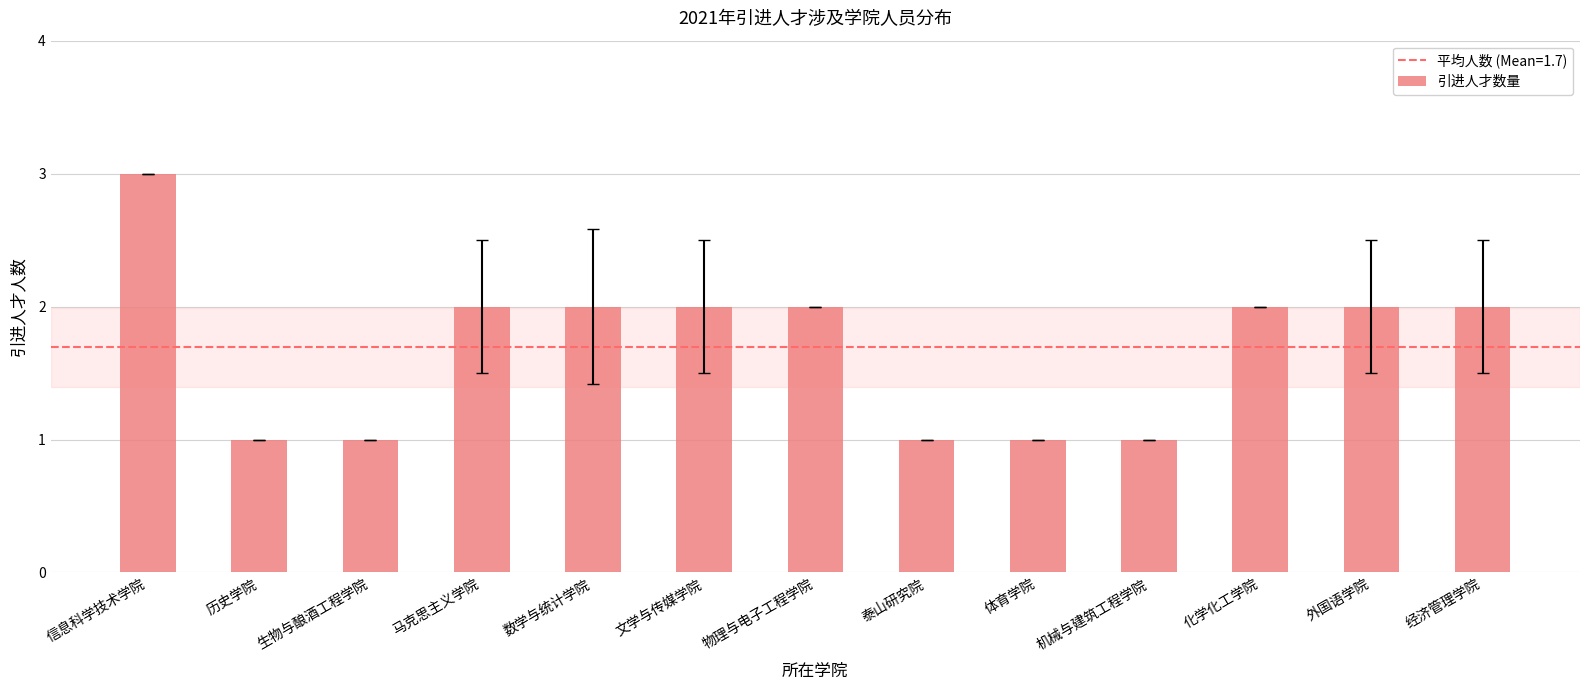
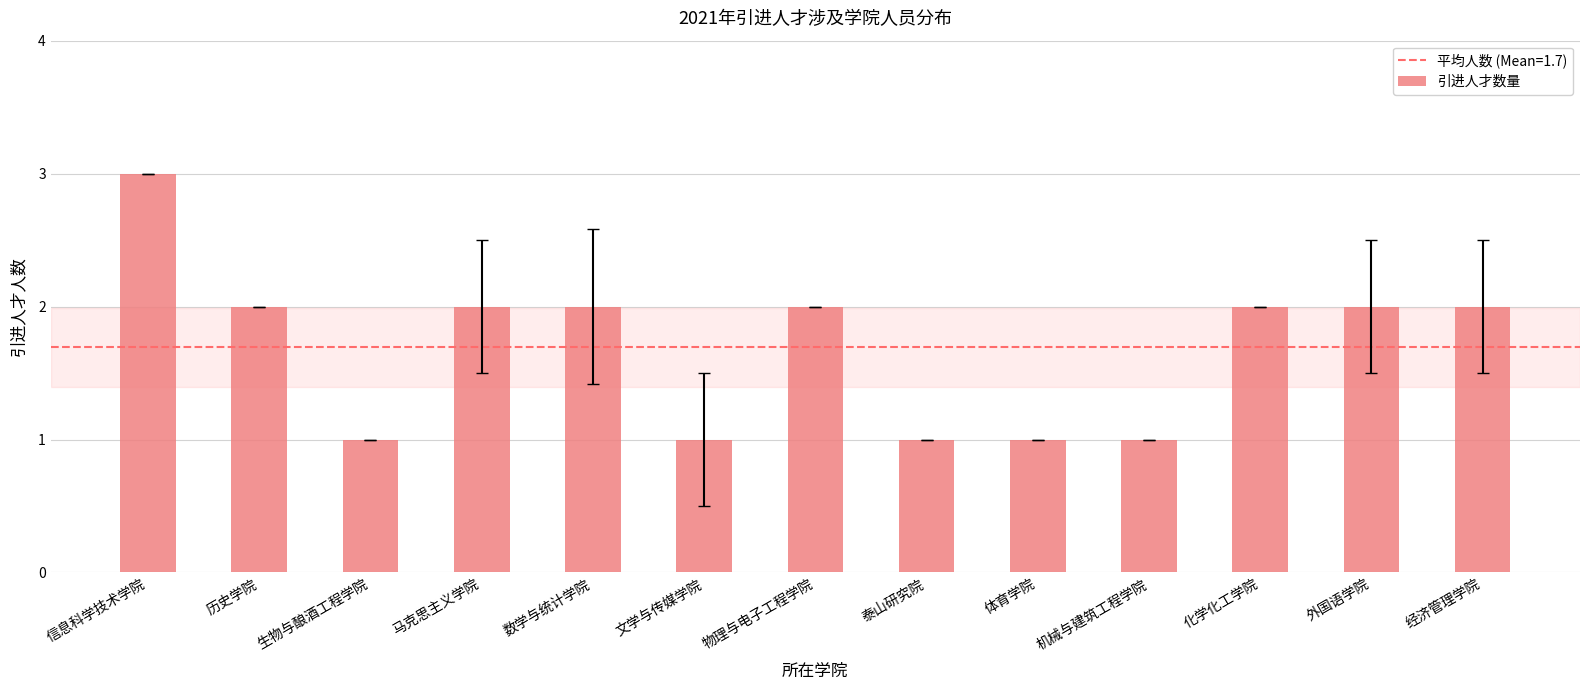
  {
    "引进人才数量": {
      "信息科学技术学院": 3,
-     "历史学院": 1,
+     "历史学院": 2,
      "生物与酿酒工程学院": 1,
      "马克思主义学院": 2,
      "数学与统计学院": 2,
-     "文学与传媒学院": 2,
+     "文学与传媒学院": 1,
      "物理与电子工程学院": 2,
      "泰山研究院": 1,
      "体育学院": 1,
      "机械与建筑工程学院": 1,
      "化学化工学院": 2,
      "外国语学院": 2,
      "经济管理学院": 2
    }
  }
